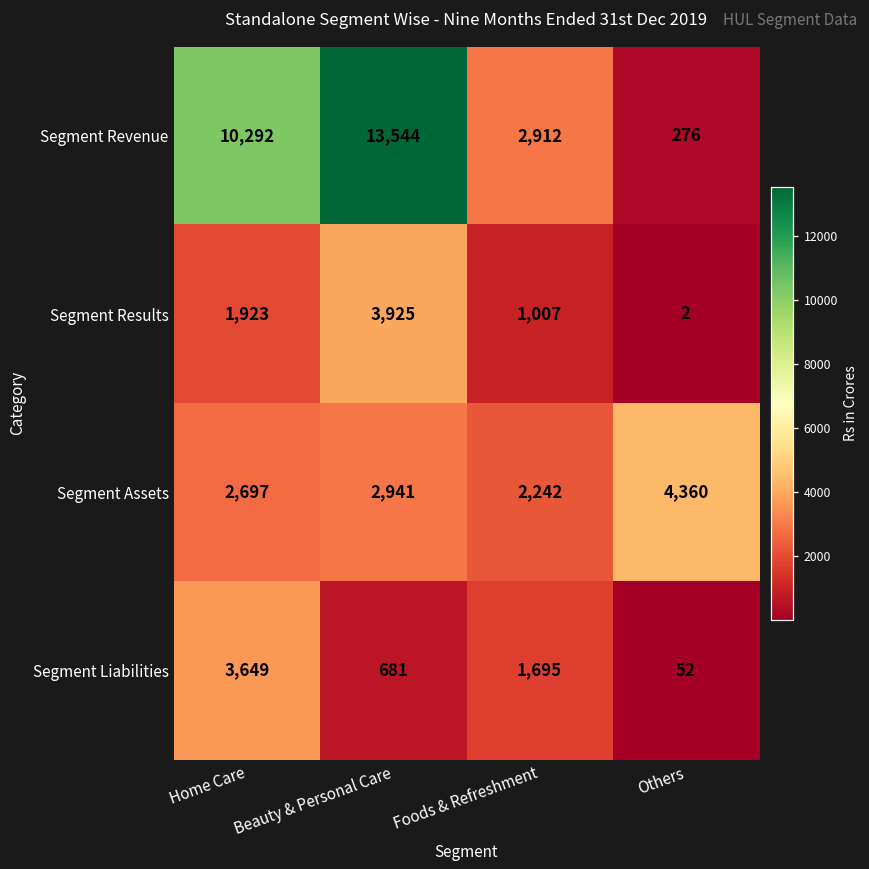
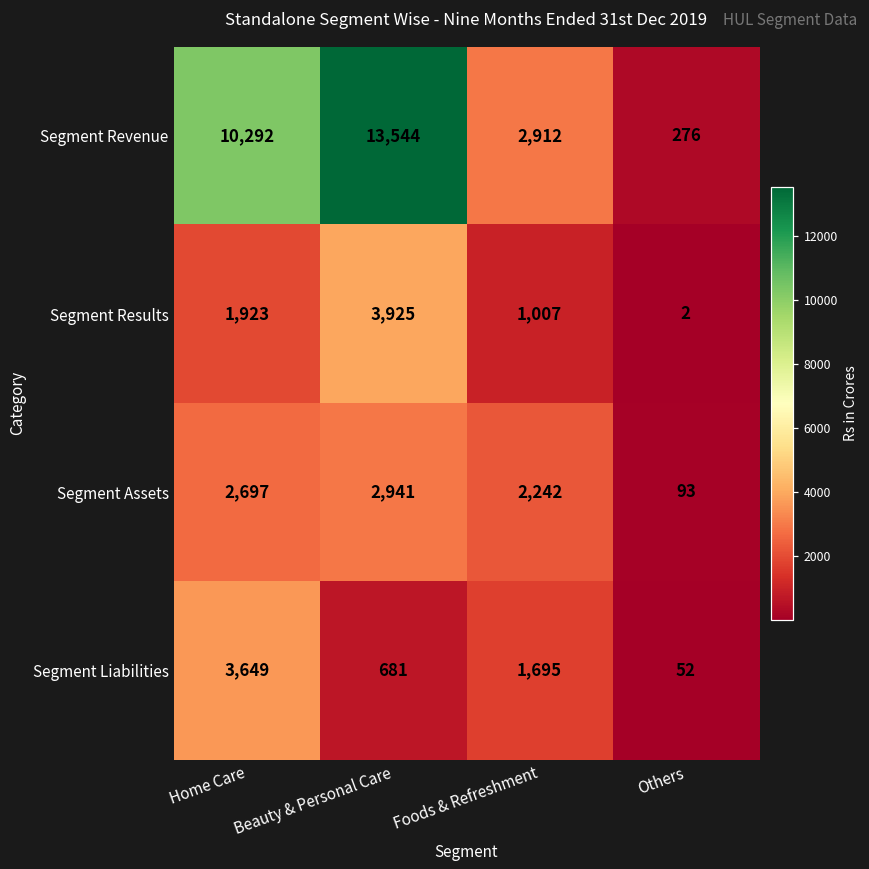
  {
    "Segment Revenue": {
      "Home Care": "10,292",
      "Beauty & Personal Care": "13,544",
      "Foods & Refreshment": "2,912",
      "Others": "276"
    },
    "Segment Results": {
      "Home Care": "1,923",
      "Beauty & Personal Care": "3,925",
      "Foods & Refreshment": "1,007",
      "Others": "2"
    },
    "Segment Assets": {
      "Home Care": "2,697",
      "Beauty & Personal Care": "2,941",
      "Foods & Refreshment": "2,242",
-     "Others": "4,360"
+     "Others": "93"
    },
    "Segment Liabilities": {
      "Home Care": "3,649",
      "Beauty & Personal Care": "681",
      "Foods & Refreshment": "1,695",
      "Others": "52"
    }
  }
